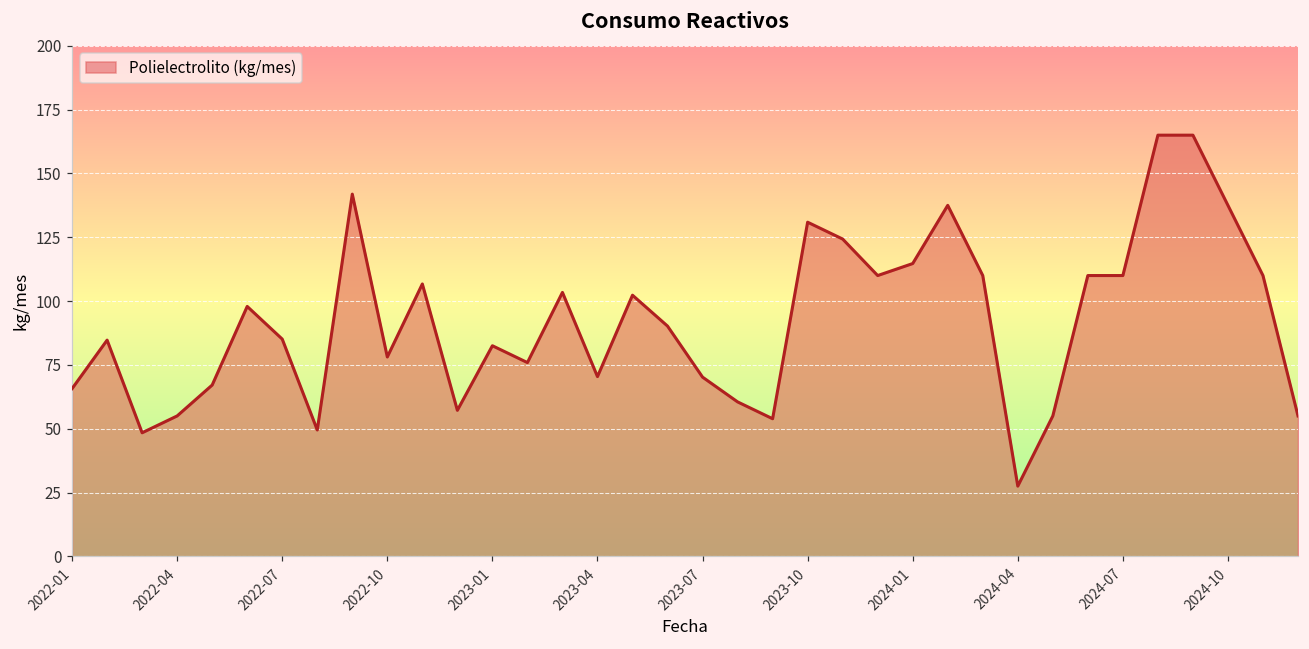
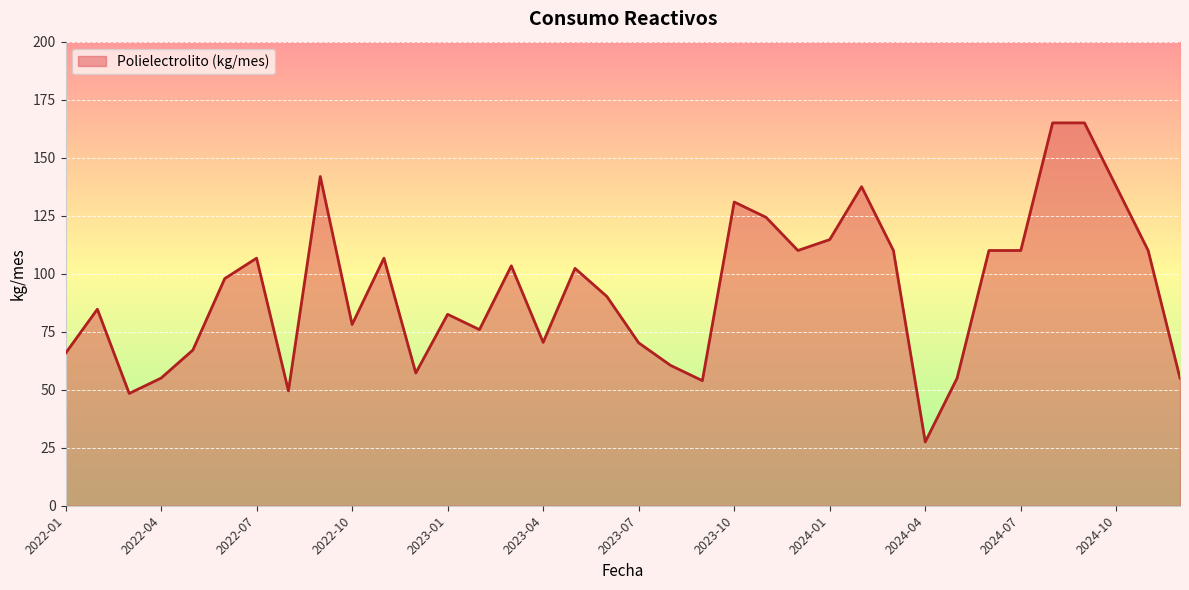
  {
    "2022-01": 66,
    "2022-04": 55,
-   "2022-07": 85,
+   "2022-07": 107,
    "2022-10": 78,
    "2023-01": 83,
    "2023-04": 70,
    "2023-07": 70,
    "2023-10": 131,
    "2024-01": 115,
    "2024-04": 28,
    "2024-07": 110,
    "2024-10": 138
  }
